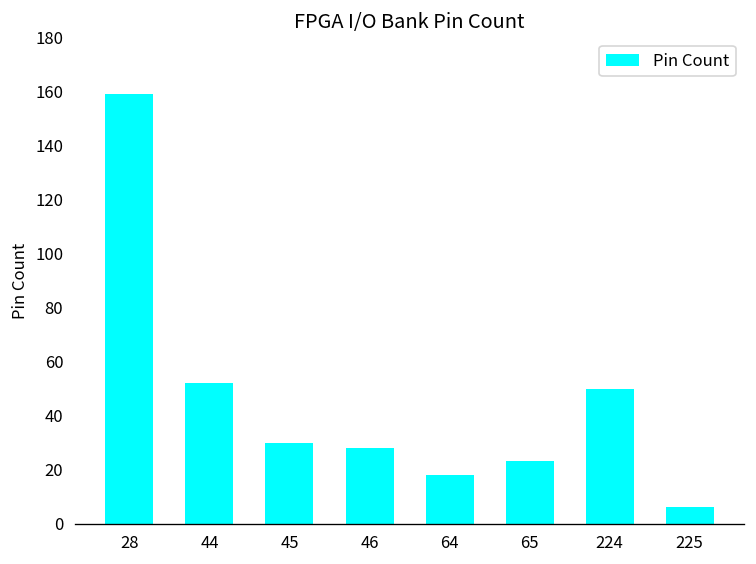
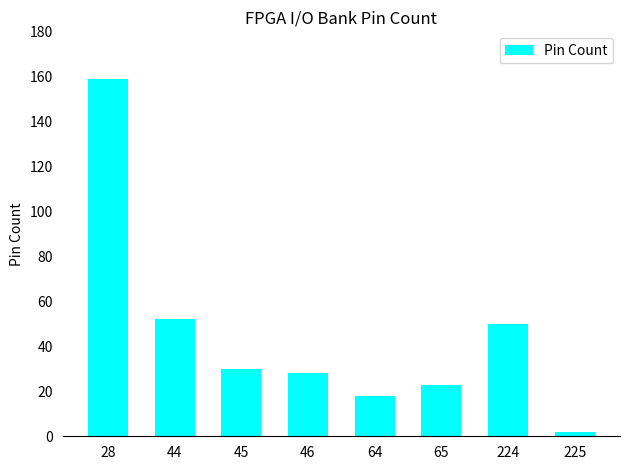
  {
    "28": 159,
    "44": 52,
    "45": 30,
    "46": 28,
    "64": 18,
    "65": 23,
    "224": 50,
-   "225": 6
+   "225": 2
  }
